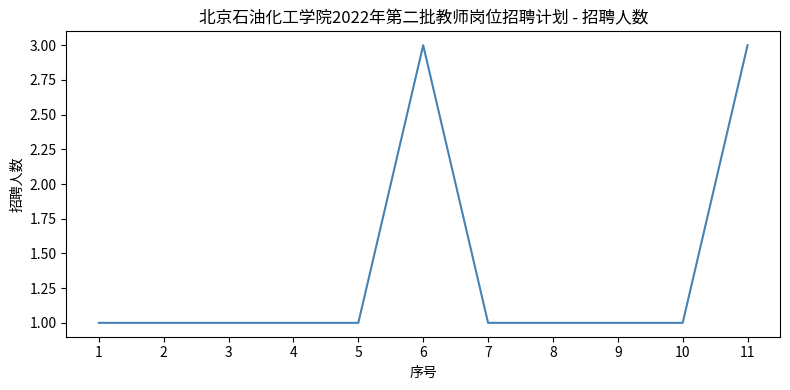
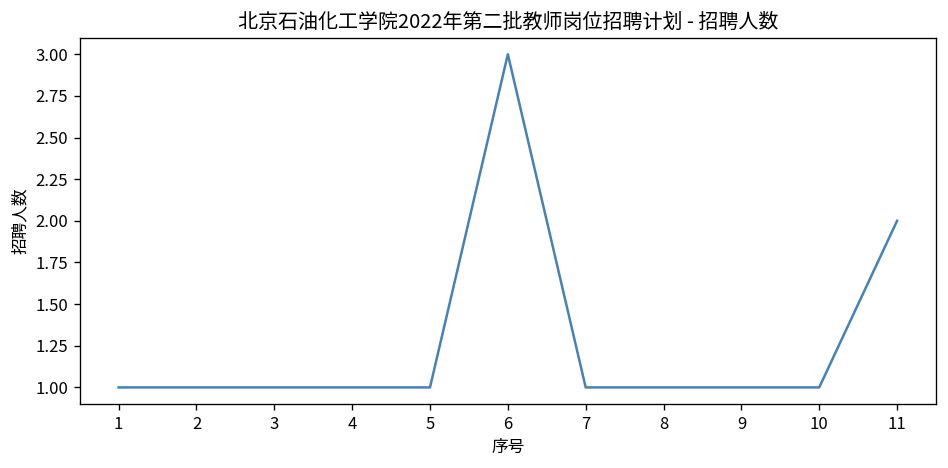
  {
    "1": 1,
    "2": 1,
    "3": 1,
    "4": 1,
    "5": 1,
    "6": 3,
    "7": 1,
    "8": 1,
    "9": 1,
    "10": 1,
-   "11": 3
+   "11": 2
  }
